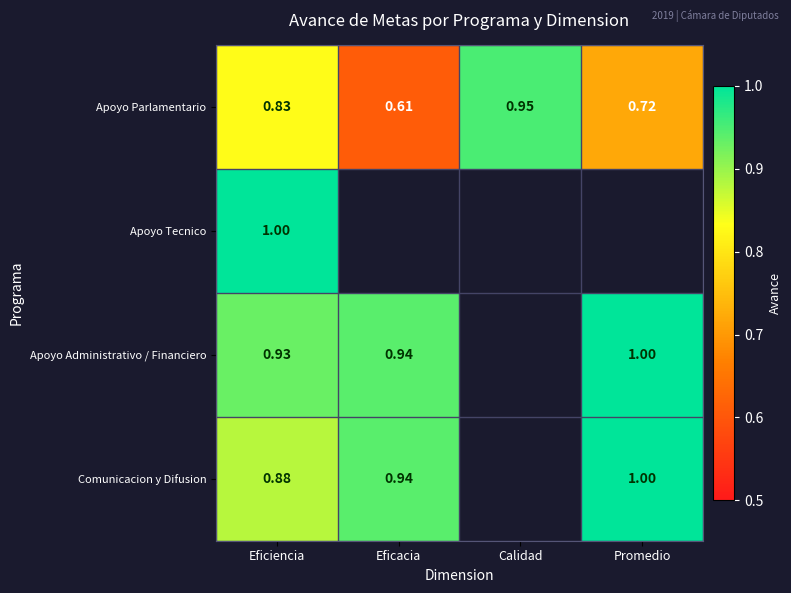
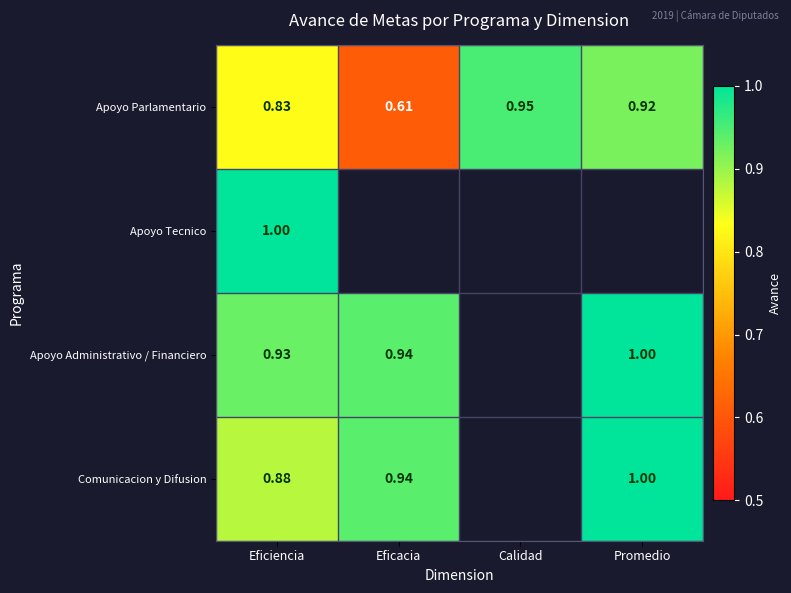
  {
    "Apoyo Parlamentario": {
      "Eficiencia": 0.83,
      "Eficacia": 0.61,
      "Calidad": 0.95,
-     "Promedio": 0.72
+     "Promedio": 0.92
    },
    "Apoyo Tecnico": {
      "Eficiencia": 1.00
    },
    "Apoyo Administrativo / Financiero": {
      "Eficiencia": 0.93,
      "Eficacia": 0.94,
      "Promedio": 1.00
    },
    "Comunicacion y Difusion": {
      "Eficiencia": 0.88,
      "Eficacia": 0.94,
      "Promedio": 1.00
    }
  }
